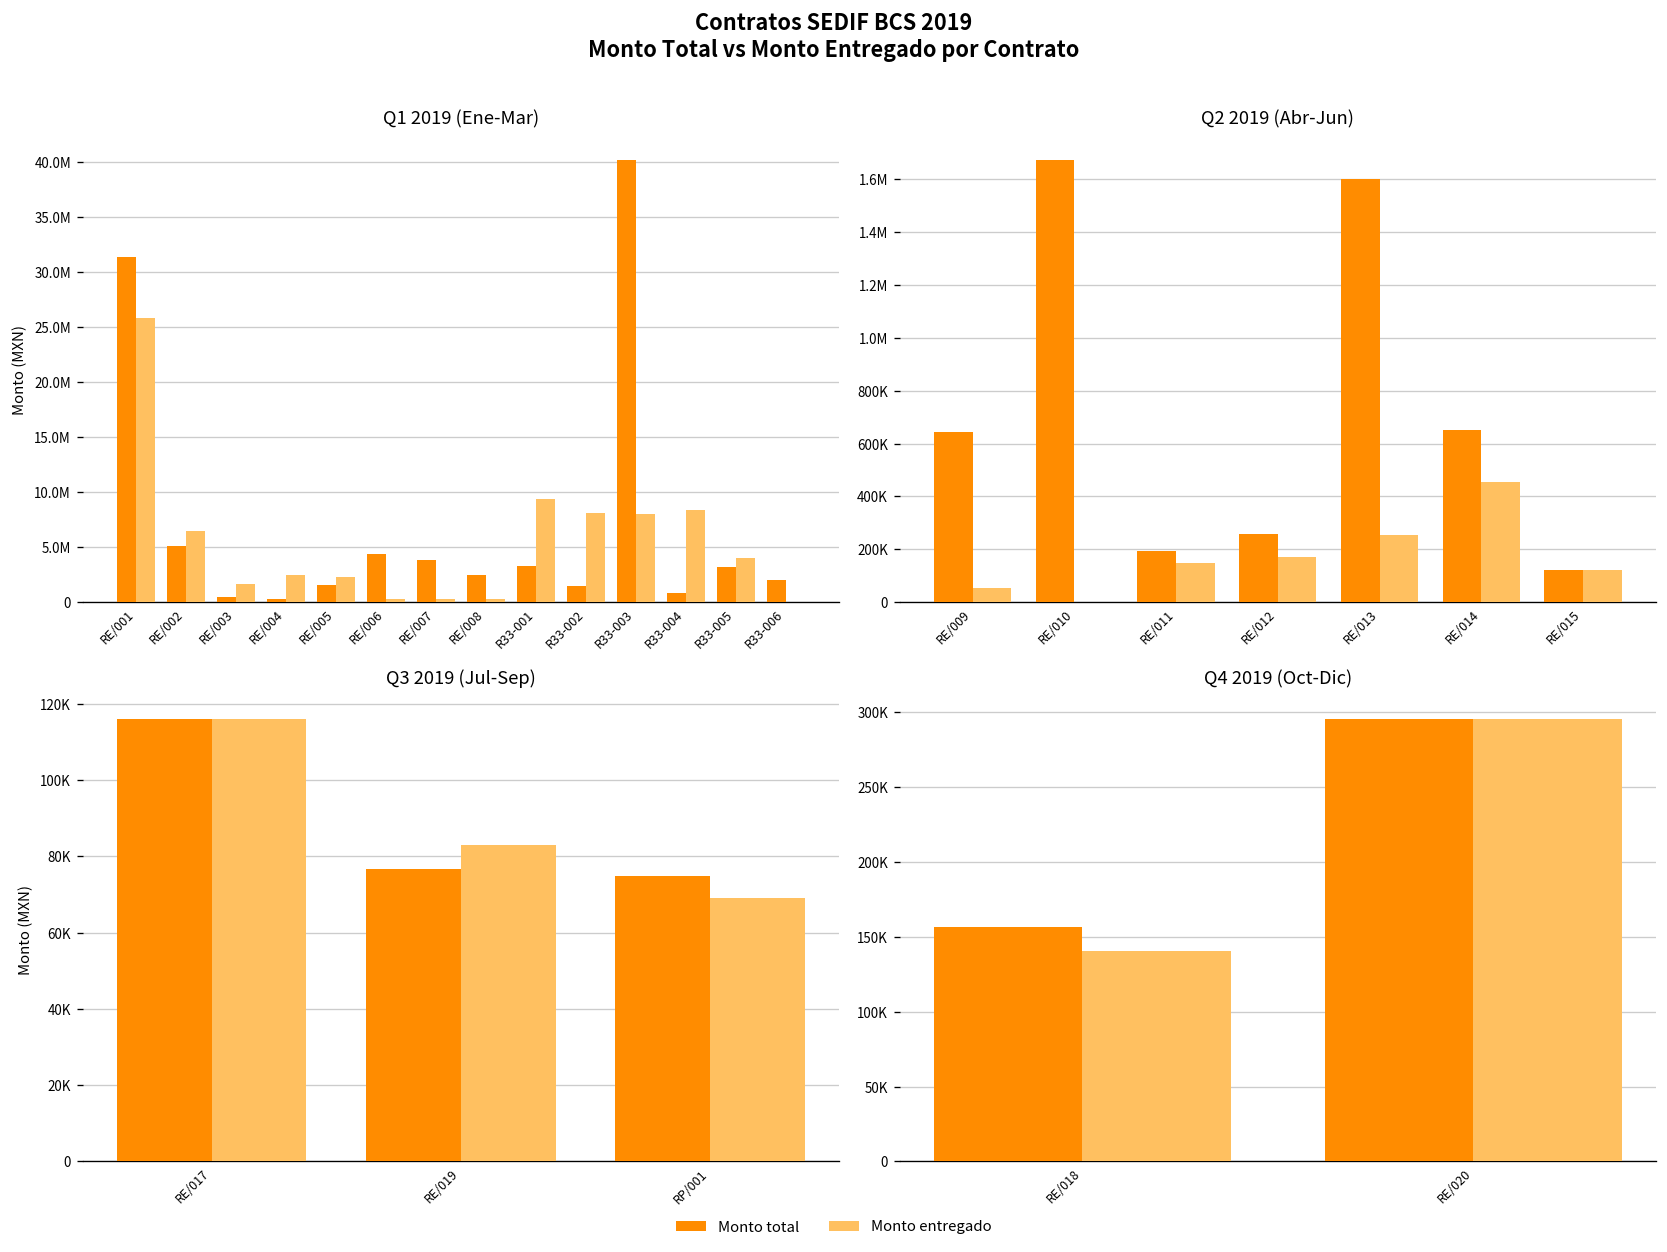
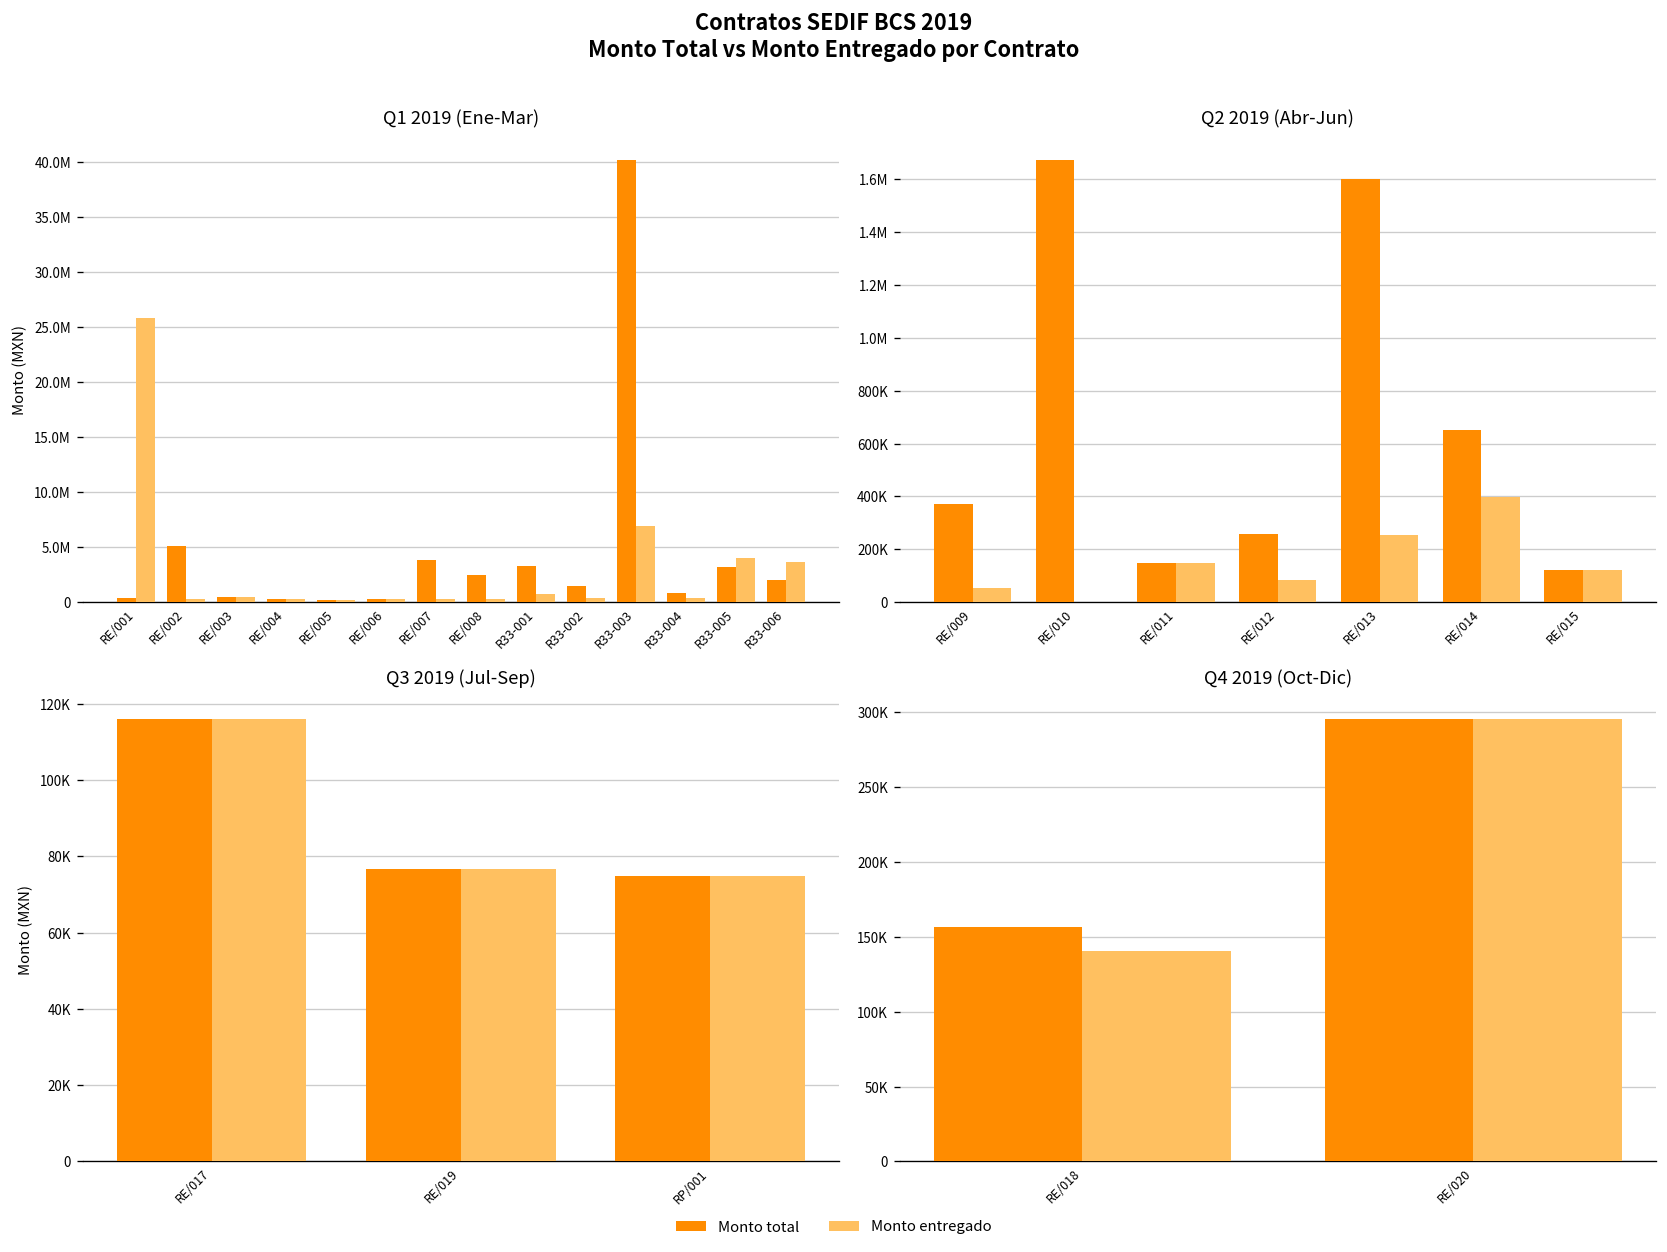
  {
    "Q1 2019 (Ene-Mar)": {
      "Monto total": {
-       "RE/001": 31000000,
+       "RE/001": 0,
        "RE/002": 5000000,
        "RE/003": 0,
        "RE/004": 0,
-       "RE/005": 2000000,
-       "RE/006": 4000000,
+       "RE/005": 0,
+       "RE/006": 0,
        "RE/007": 4000000,
        "RE/008": 2000000,
        "R33-001": 3000000,
        "R33-002": 1000000,
        "R33-003": 40000000,
        "R33-004": 1000000,
        "R33-005": 3000000,
        "R33-006": 2000000
      },
      "Monto entregado": {
        "RE/001": 26000000,
-       "RE/002": 6000000,
-       "RE/003": 2000000,
-       "RE/004": 2000000,
-       "RE/005": 2000000,
+       "RE/002": 0,
+       "RE/003": 0,
+       "RE/004": 0,
+       "RE/005": 0,
        "RE/006": 0,
        "RE/007": 0,
-       "R33-001": 9000000,
-       "R33-002": 8000000,
-       "R33-003": 8000000,
-       "R33-004": 8000000,
+       "R33-001": 1000000,
+       "R33-002": 0,
+       "R33-003": 7000000,
+       "R33-004": 0,
        "R33-005": 4000000,
-       "R33-006": 0
+       "R33-006": 4000000
      }
    },
    "Q2 2019 (Abr-Jun)": {
      "Monto total": {
-       "RE/009": 640000,
+       "RE/009": 370000,
        "RE/010": 1670000,
-       "RE/011": 190000,
+       "RE/011": 150000,
        "RE/012": 260000,
        "RE/013": 1600000,
        "RE/014": 650000,
        "RE/015": 120000
      },
      "Monto entregado": {
        "RE/009": 60000,
        "RE/010": 0,
        "RE/011": 150000,
-       "RE/012": 170000,
+       "RE/012": 80000,
        "RE/013": 250000,
-       "RE/014": 450000,
+       "RE/014": 400000,
        "RE/015": 120000
      }
    },
    "Q3 2019 (Jul-Sep)": {
      "Monto total": {
        "RE/017": 116000,
        "RE/019": 77000,
        "RP/001": 75000
      },
      "Monto entregado": {
        "RE/017": 116000,
-       "RE/019": 83000,
-       "RP/001": 69000
+       "RE/019": 77000,
+       "RP/001": 75000
      }
    },
    "Q4 2019 (Oct-Dic)": {
      "Monto total": {
        "RE/018": 157000,
        "RE/020": 295000
      },
      "Monto entregado": {
        "RE/018": 141000,
        "RE/020": 295000
      }
    }
  }
